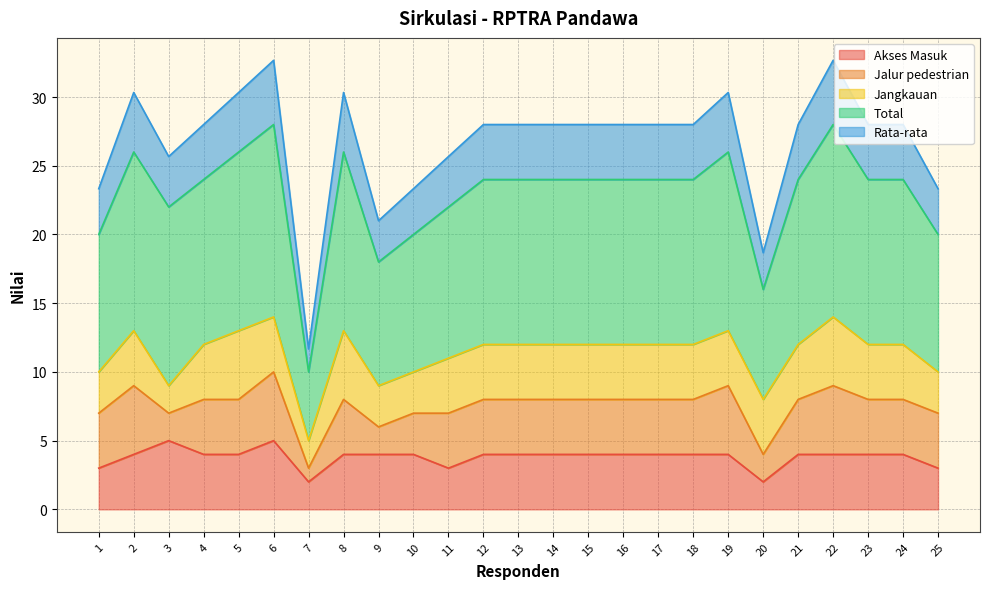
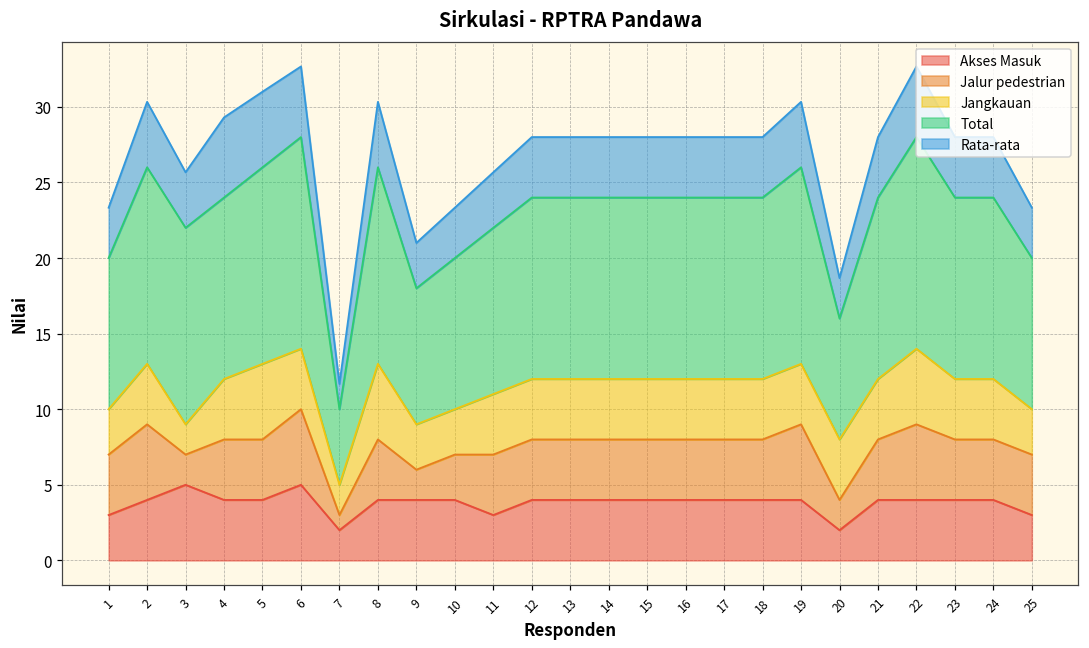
  {
    "Jangkauan": {
      "1": 10.0,
      "2": 13.0,
      "3": 9.0,
      "4": 12.0,
      "5": 13.0,
      "6": 14.0,
      "7": 5.0,
      "8": 13.0,
      "9": 9.0,
      "10": 10.0,
      "11": 11.0,
      "12": 12.0,
      "13": 12.0,
      "14": 12.0,
      "15": 12.0,
      "16": 12.0,
      "17": 12.0,
      "18": 12.0,
      "19": 13.0,
      "20": 8.0,
      "21": 12.0,
      "22": 14.0,
      "23": 12.0,
      "24": 12.0,
      "25": 10.0
    },
    "Total": {
      "1": 10.0,
      "2": 13.0,
      "3": 13.0,
      "4": 12.0,
      "5": 13.0,
      "6": 14.0,
      "7": 5.0,
      "8": 13.0,
      "9": 9.0,
      "10": 10.0,
      "11": 11.0,
      "12": 12.0,
      "13": 12.0,
      "14": 12.0,
      "15": 12.0,
      "16": 12.0,
      "17": 12.0,
      "18": 12.0,
      "19": 13.0,
      "20": 8.0,
      "21": 12.0,
      "22": 14.0,
      "23": 12.0,
      "24": 12.0,
      "25": 10.0
    },
    "Rata-rata": {
      "1": 3.3,
      "2": 4.3,
      "3": 3.7,
-     "4": 4.0,
-     "5": 4.3,
+     "4": 5.3,
+     "5": 5.0,
      "6": 4.7,
      "7": 1.7,
      "8": 4.3,
      "9": 3.0,
      "10": 3.3,
      "11": 3.7,
      "12": 4.0,
      "13": 4.0,
      "14": 4.0,
      "15": 4.0,
      "16": 4.0,
      "17": 4.0,
      "18": 4.0,
      "19": 4.3,
      "20": 2.7,
      "21": 4.0,
      "22": 4.7,
      "25": 3.3
    }
  }
